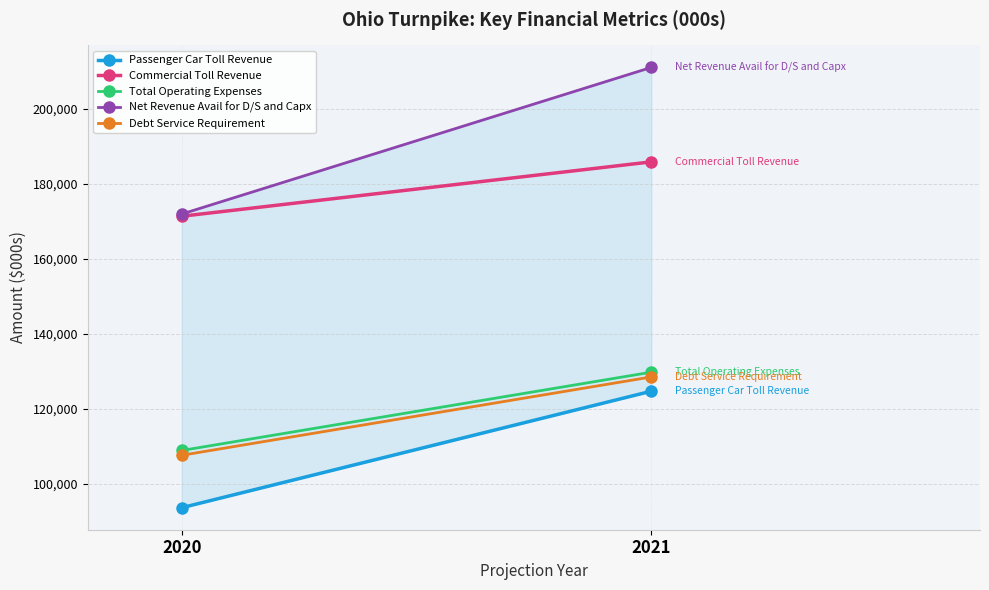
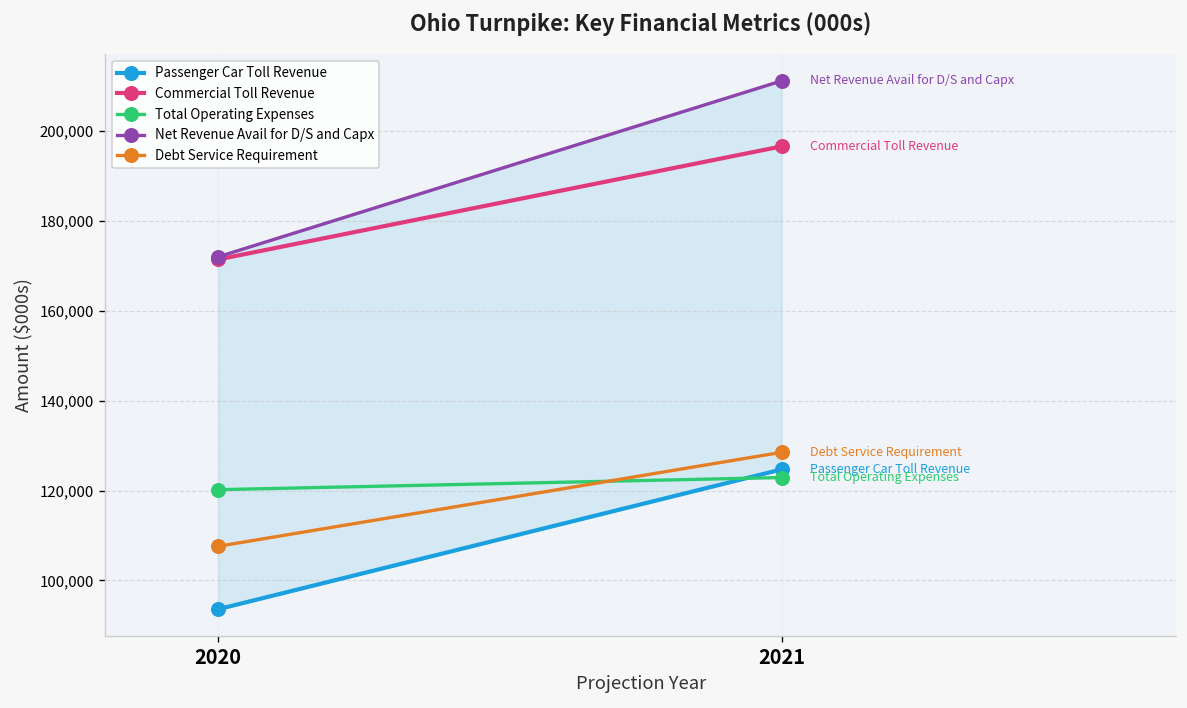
  {
    "Passenger Car Toll Revenue": {
      "2020": "94,000",
      "2021": "125,000"
    },
    "Commercial Toll Revenue": {
-     "2021": "186,000"
+     "2021": "197,000"
    },
    "Total Operating Expenses": {
-     "2020": "109,000",
-     "2021": "130,000"
+     "2020": "120,000",
+     "2021": "123,000"
    },
    "Net Revenue Avail for D/S and Capx": {
      "2021": "211,000"
    },
    "Debt Service Requirement": {
      "2020": "108,000",
      "2021": "129,000"
    }
  }
